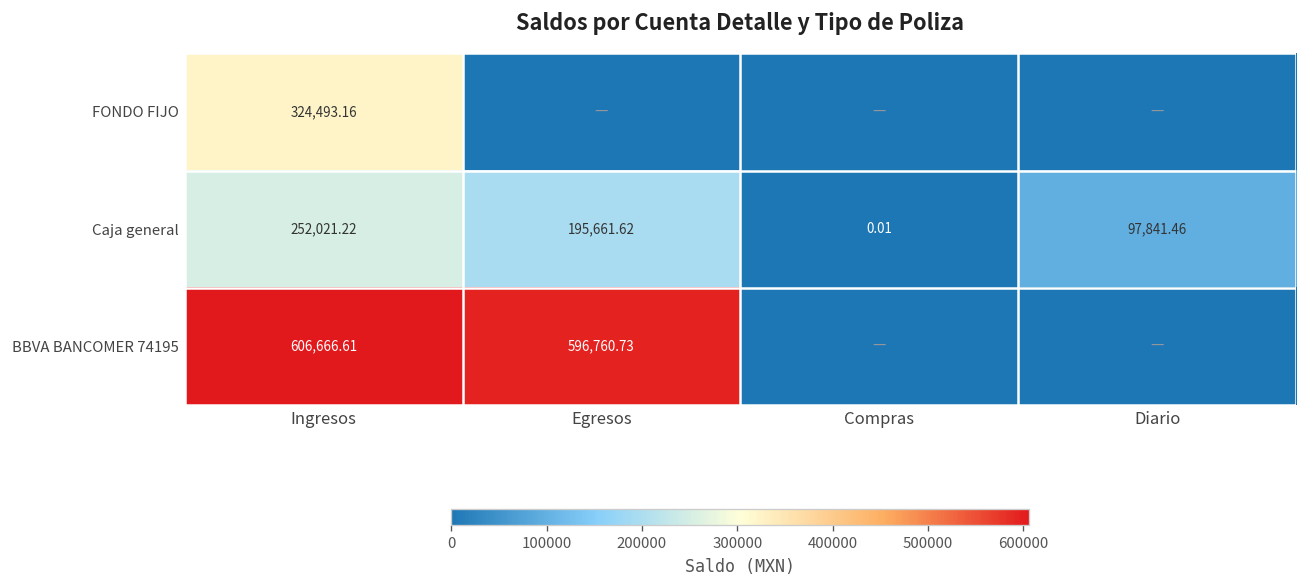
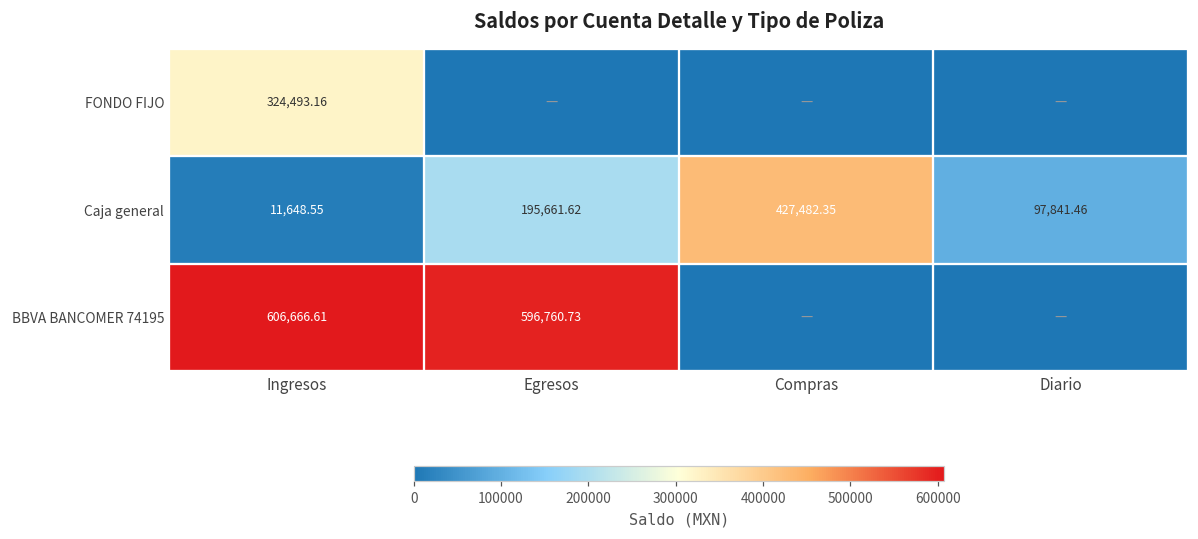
  {
    "FONDO FIJO": {
      "Ingresos": "324,493.16"
    },
    "Caja general": {
-     "Ingresos": "252,021.22",
+     "Ingresos": "11,648.55",
      "Egresos": "195,661.62",
-     "Compras": "0.01",
+     "Compras": "427,482.35",
      "Diario": "97,841.46"
    },
    "BBVA BANCOMER 74195": {
      "Ingresos": "606,666.61",
      "Egresos": "596,760.73"
    }
  }
